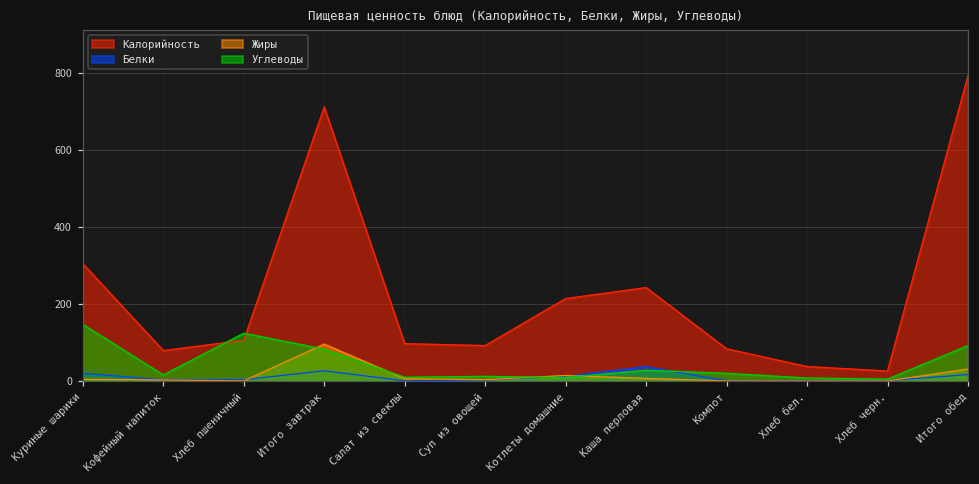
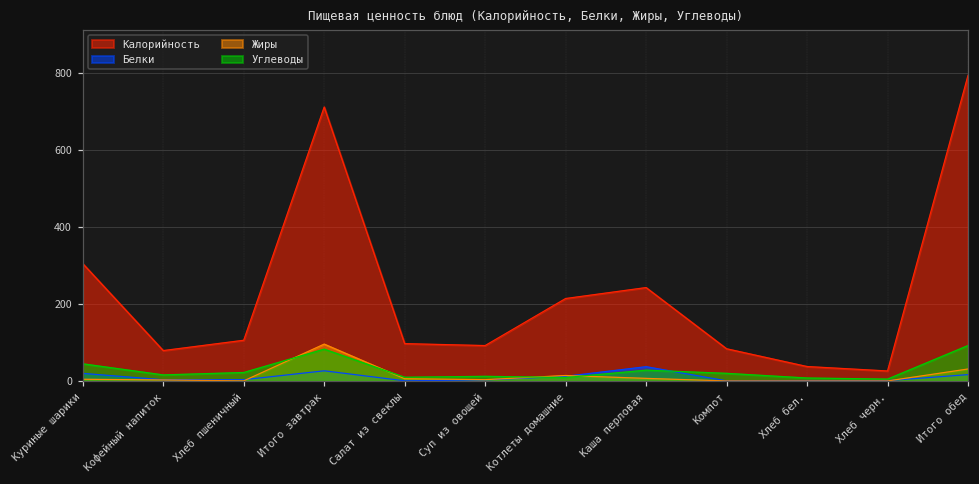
  {
    "Калорийность": {
      "Куриные шарики": 300,
      "Кофейный напиток": 80,
      "Хлеб пшеничный": 110,
      "Итого завтрак": 710,
      "Салат из свеклы": 100,
      "Суп из овощей": 90,
      "Котлеты домашние": 210,
      "Каша перловая": 240,
      "Компот": 80,
      "Хлеб бел.": 40,
      "Хлеб черн.": 30,
      "Итого обед": 790
    },
    "Белки": {
      "Куриные шарики": 20,
      "Итого завтрак": 30,
      "Каша перловая": 40,
      "Итого обед": 20
    },
    "Жиры": {
      "Куриные шарики": 0,
      "Итого завтрак": 100,
      "Каша перловая": 10,
      "Итого обед": 30
    },
    "Углеводы": {
-     "Куриные шарики": 150,
+     "Куриные шарики": 40,
      "Кофейный напиток": 20,
-     "Хлеб пшеничный": 120,
+     "Хлеб пшеничный": 20,
      "Итого завтрак": 80,
      "Суп из овощей": 10,
      "Каша перловая": 30,
      "Компот": 20,
      "Итого обед": 90
    }
  }
